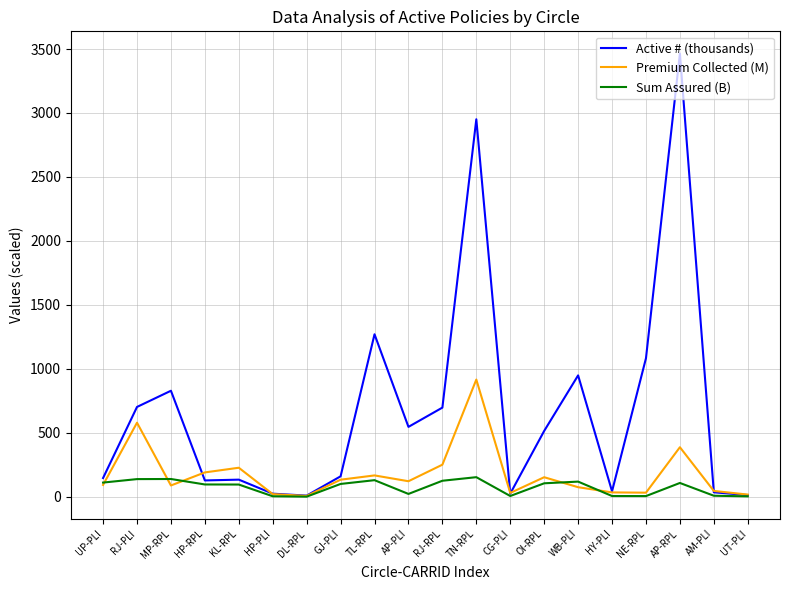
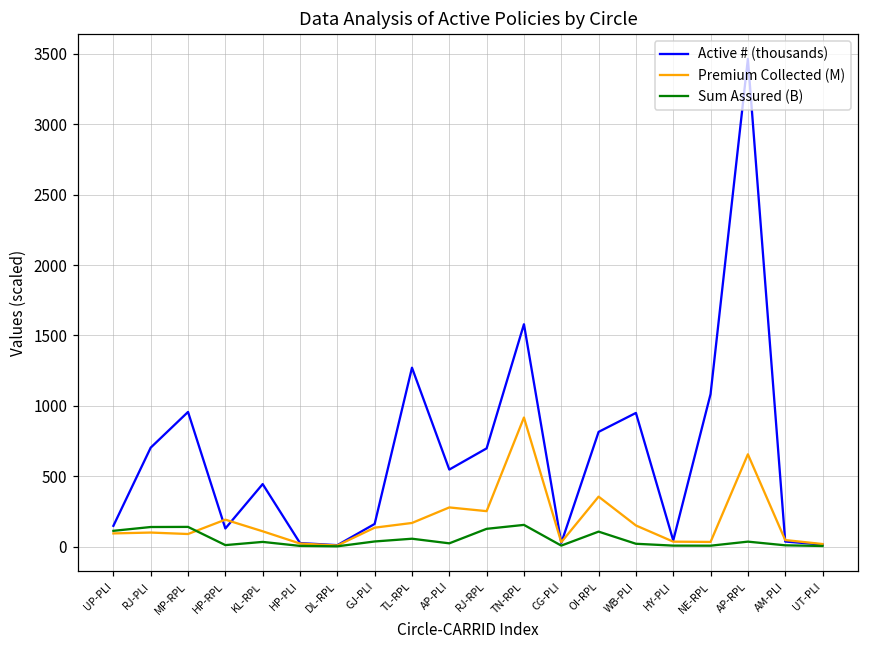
  {
    "Active # (thousands)": {
      "UP-PLI": 150,
      "RJ-PLI": 700,
-     "MP-RPL": 830,
+     "MP-RPL": 960,
      "HP-RPL": 130,
-     "KL-RPL": 130,
+     "KL-RPL": 440,
      "GJ-PLI": 160,
      "TL-RPL": 1270,
      "AP-PLI": 550,
      "RJ-RPL": 700,
-     "TN-RPL": 2950,
-     "OI-RPL": 520,
+     "TN-RPL": 1580,
+     "OI-RPL": 810,
      "WB-PLI": 950,
      "NE-RPL": 1080
    },
    "Premium Collected (M)": {
-     "RJ-PLI": 580,
+     "RJ-PLI": 100,
      "MP-RPL": 90,
      "HP-RPL": 190,
-     "KL-RPL": 230,
+     "KL-RPL": 110,
      "GJ-PLI": 130,
      "TL-RPL": 170,
-     "AP-PLI": 120,
+     "AP-PLI": 280,
      "RJ-RPL": 250,
      "TN-RPL": 920,
-     "OI-RPL": 150,
-     "WB-PLI": 80,
+     "OI-RPL": 350,
+     "WB-PLI": 150,
      "NE-RPL": 30,
-     "AP-RPL": 390
+     "AP-RPL": 660
    },
    "Sum Assured (B)": {
      "RJ-PLI": 140,
      "MP-RPL": 140,
-     "HP-RPL": 100,
-     "KL-RPL": 100,
-     "GJ-PLI": 100,
-     "TL-RPL": 130,
+     "HP-RPL": 10,
+     "KL-RPL": 30,
+     "GJ-PLI": 40,
+     "TL-RPL": 60,
      "AP-PLI": 20,
      "RJ-RPL": 130,
      "TN-RPL": 150,
      "OI-RPL": 110,
-     "WB-PLI": 120,
+     "WB-PLI": 20,
      "HY-PLI": 10,
      "NE-RPL": 10,
-     "AP-RPL": 110,
+     "AP-RPL": 30,
      "AM-PLI": 10
    }
  }
